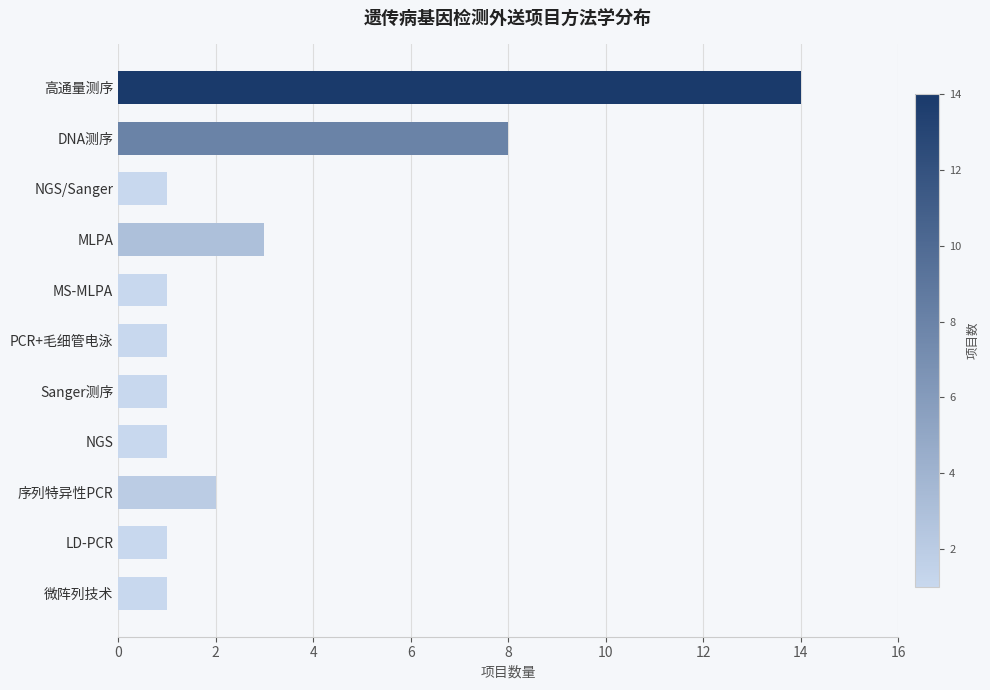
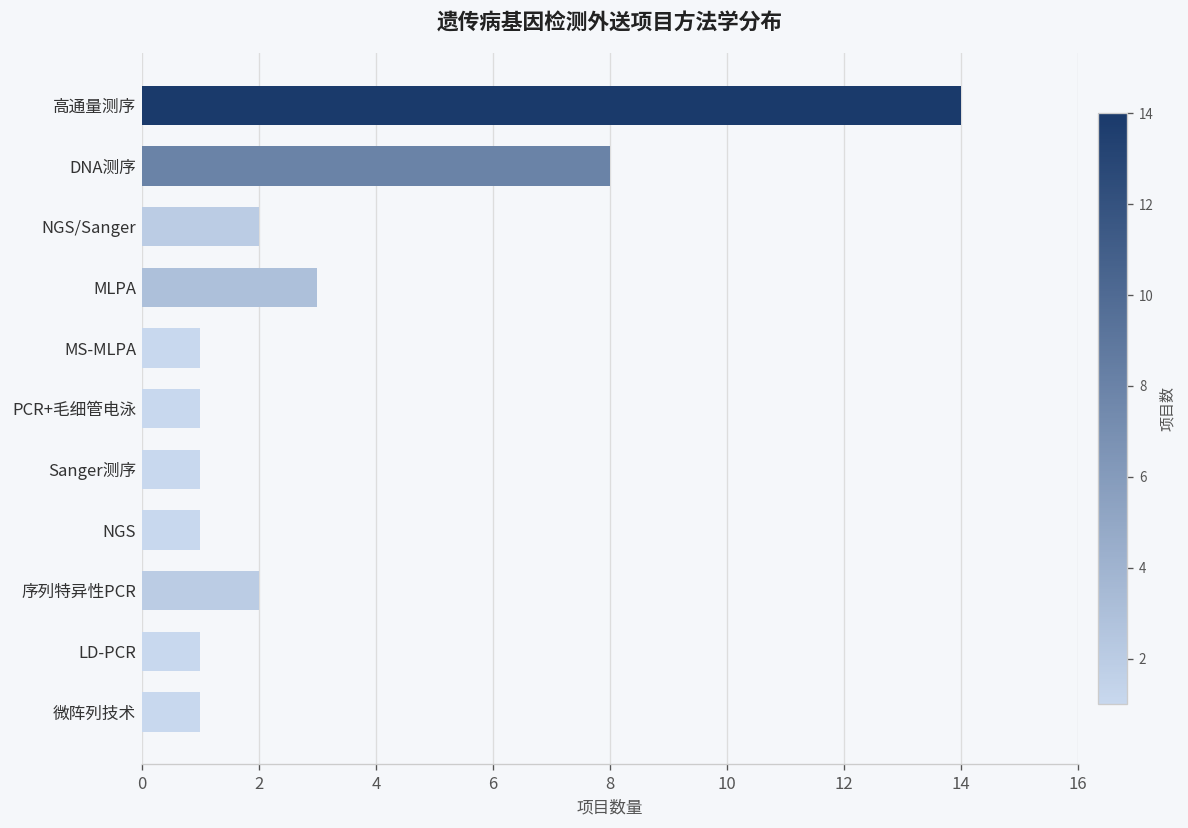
  {
    "高通量测序": 14,
    "DNA测序": 8,
-   "NGS/Sanger": 1,
+   "NGS/Sanger": 2,
    "MLPA": 3,
    "MS-MLPA": 1,
    "PCR+毛细管电泳": 1,
    "Sanger测序": 1,
    "NGS": 1,
    "序列特异性PCR": 2,
    "LD-PCR": 1,
    "微阵列技术": 1
  }
